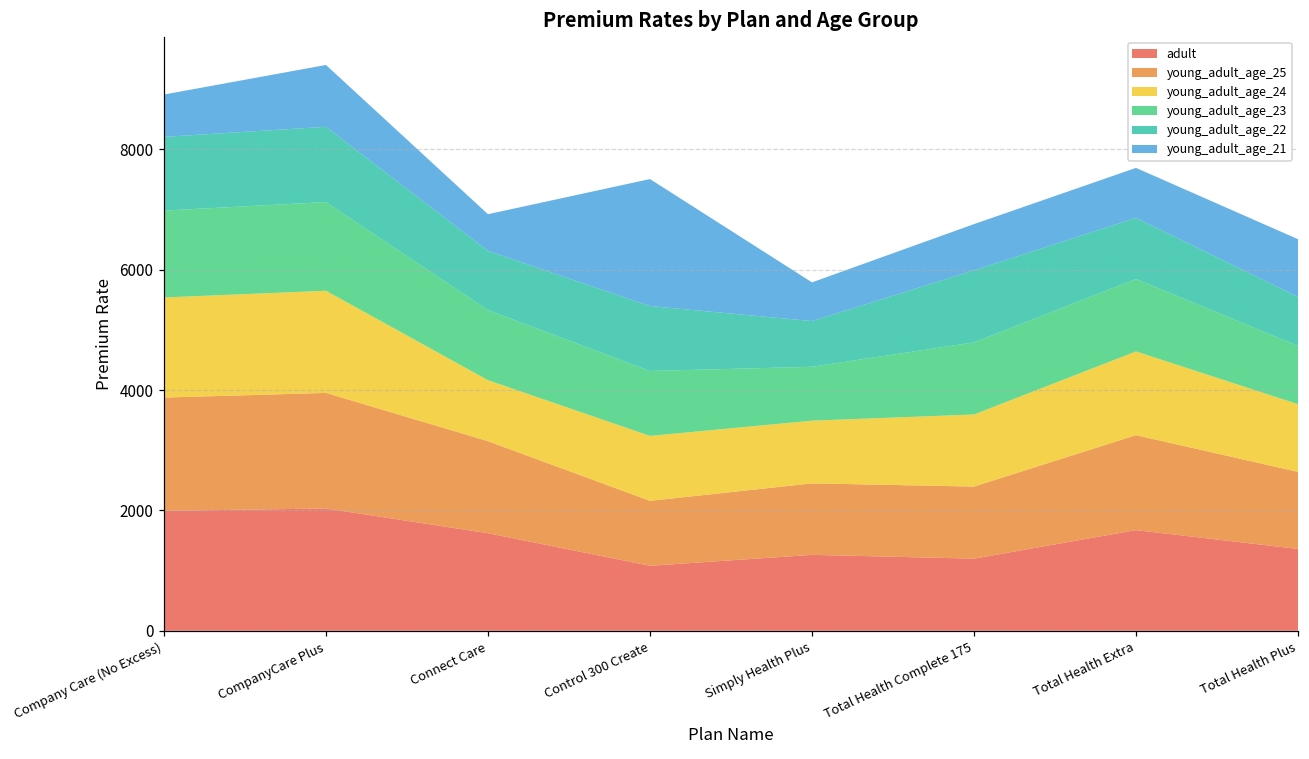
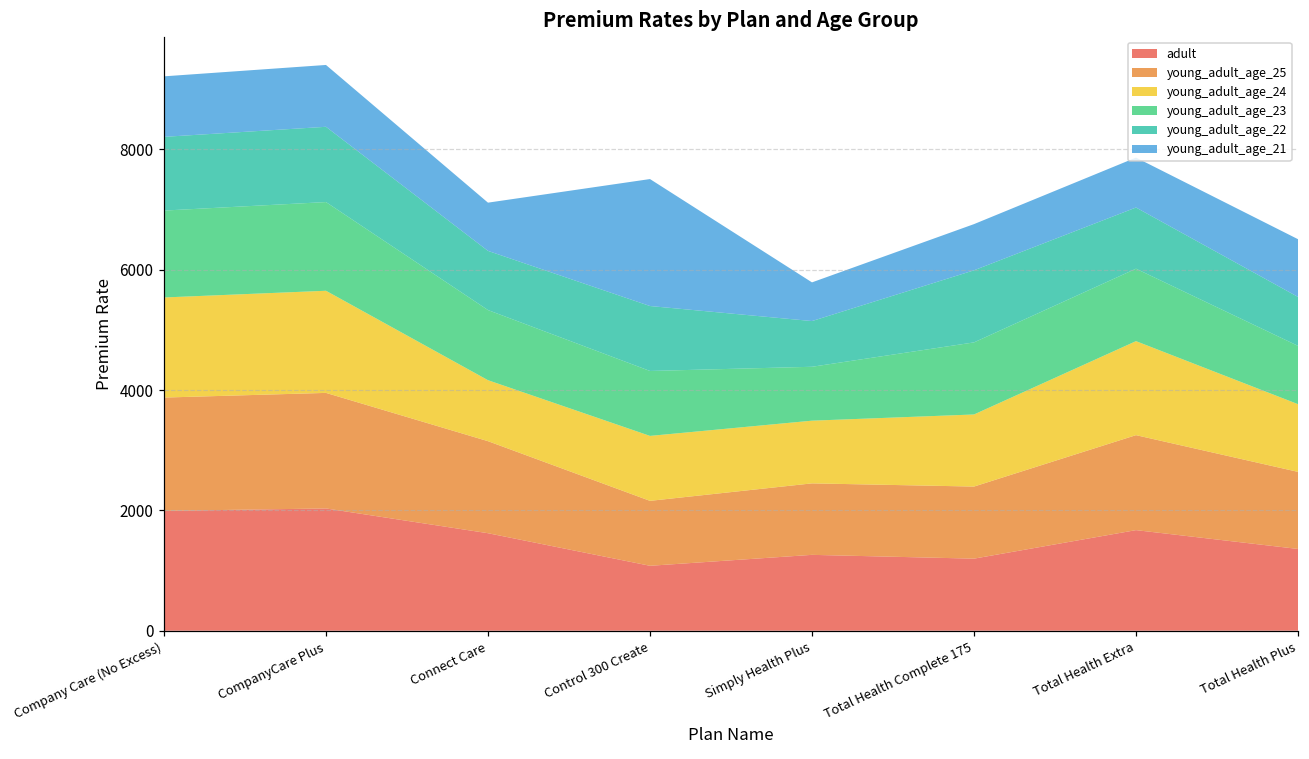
  {
    "young_adult_age_24": {
      "Company Care (No Excess)": 1700,
      "CompanyCare Plus": 1700,
      "Connect Care": 1000,
      "Control 300 Create": 1100,
      "Simply Health Plus": 1000,
      "Total Health Complete 175": 1200,
-     "Total Health Extra": 1400,
+     "Total Health Extra": 1600,
      "Total Health Plus": 1100
    },
    "young_adult_age_21": {
-     "Company Care (No Excess)": 700,
+     "Company Care (No Excess)": 1000,
      "CompanyCare Plus": 1000,
-     "Connect Care": 600,
+     "Connect Care": 800,
      "Control 300 Create": 2100,
      "Simply Health Plus": 600,
      "Total Health Complete 175": 800,
      "Total Health Extra": 800,
      "Total Health Plus": 1000
    }
  }
